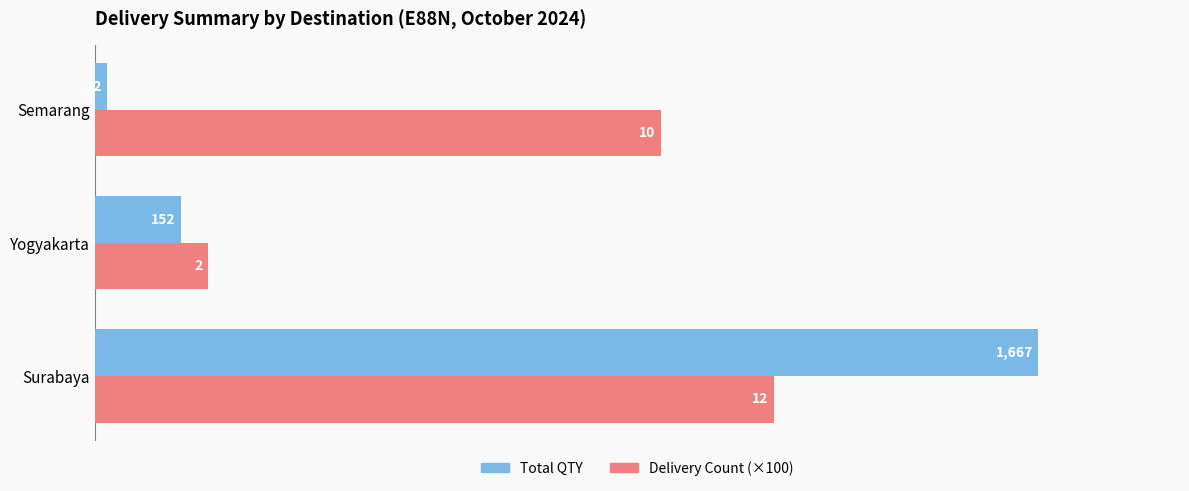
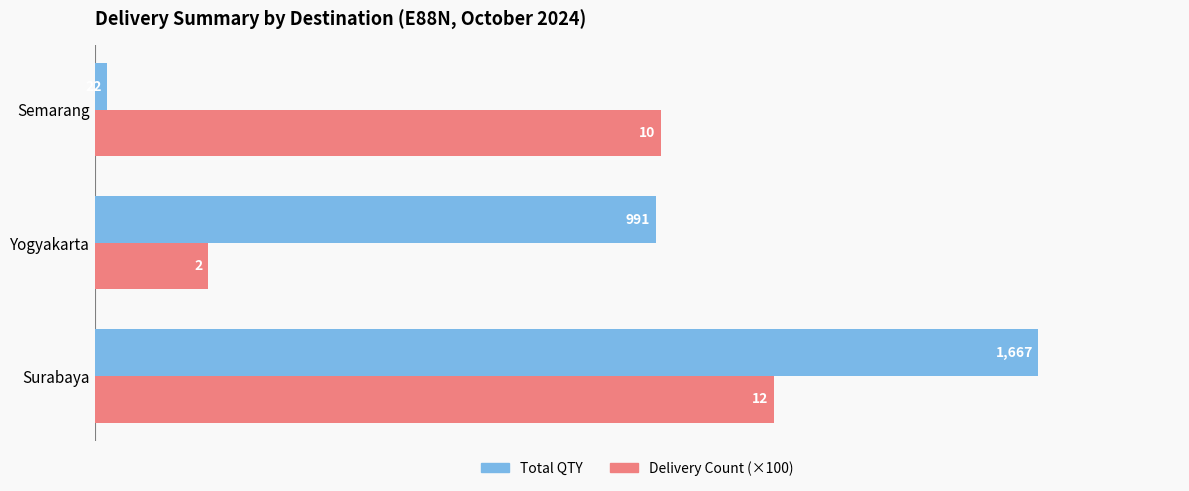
  {
    "Total QTY": {
-     "Yogyakarta": "152",
+     "Yogyakarta": "991",
      "Surabaya": "1,667"
    }
  }
